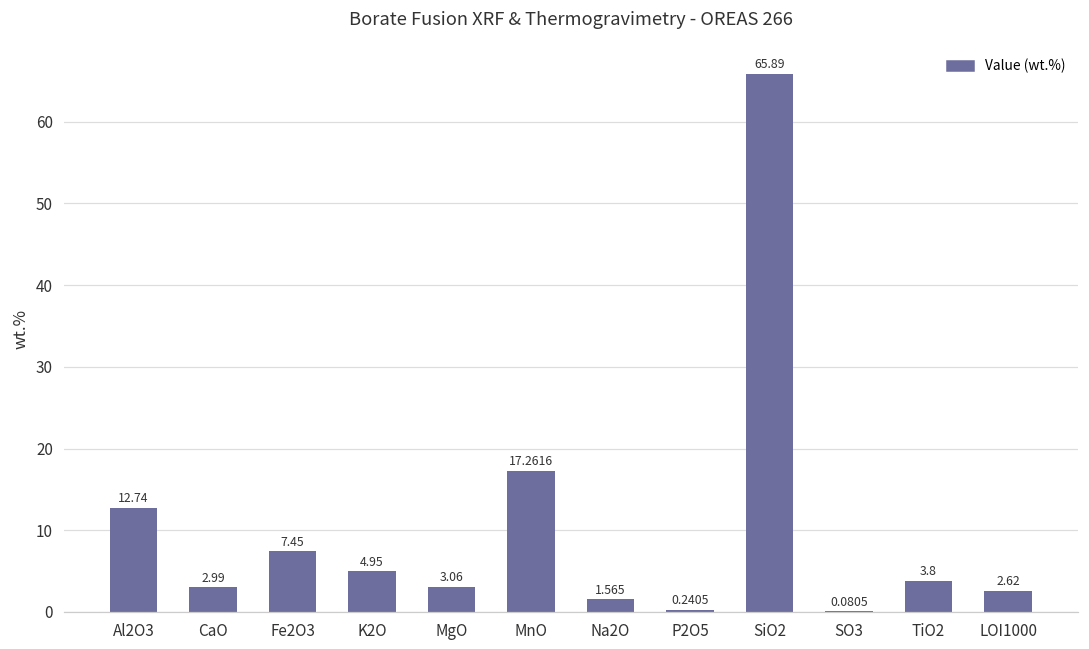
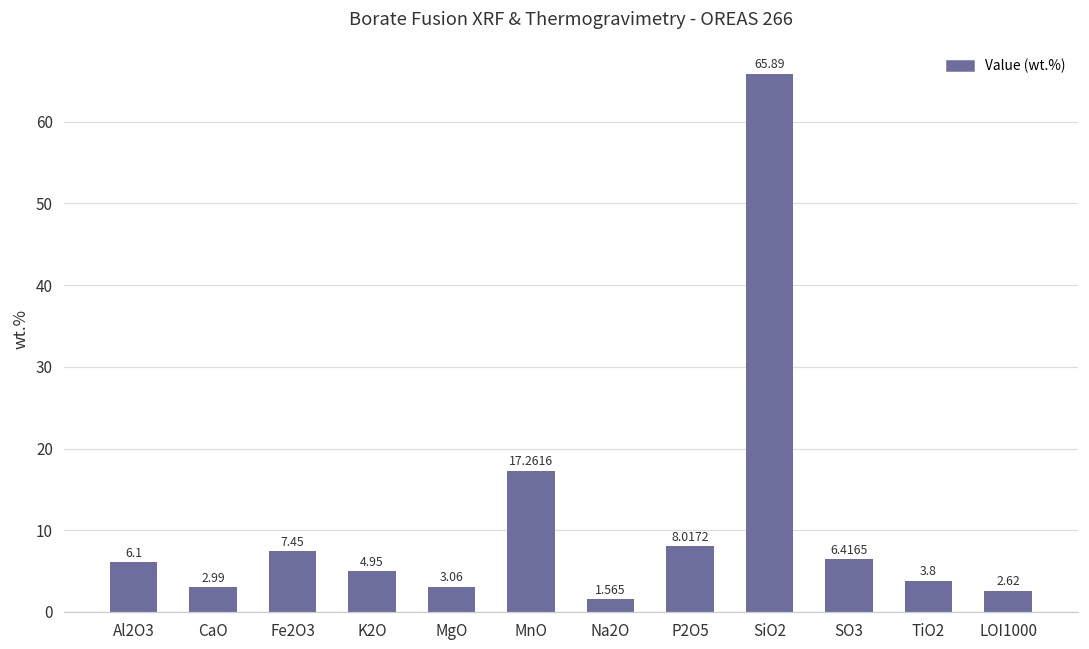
  {
-   "Al2O3": 12.74,
+   "Al2O3": 6.1,
    "CaO": 2.99,
    "Fe2O3": 7.45,
    "K2O": 4.95,
    "MgO": 3.06,
    "MnO": 17.2616,
    "Na2O": 1.565,
-   "P2O5": 0.2405,
+   "P2O5": 8.0172,
    "SiO2": 65.89,
-   "SO3": 0.0805,
+   "SO3": 6.4165,
    "TiO2": 3.8,
    "LOI1000": 2.62
  }
